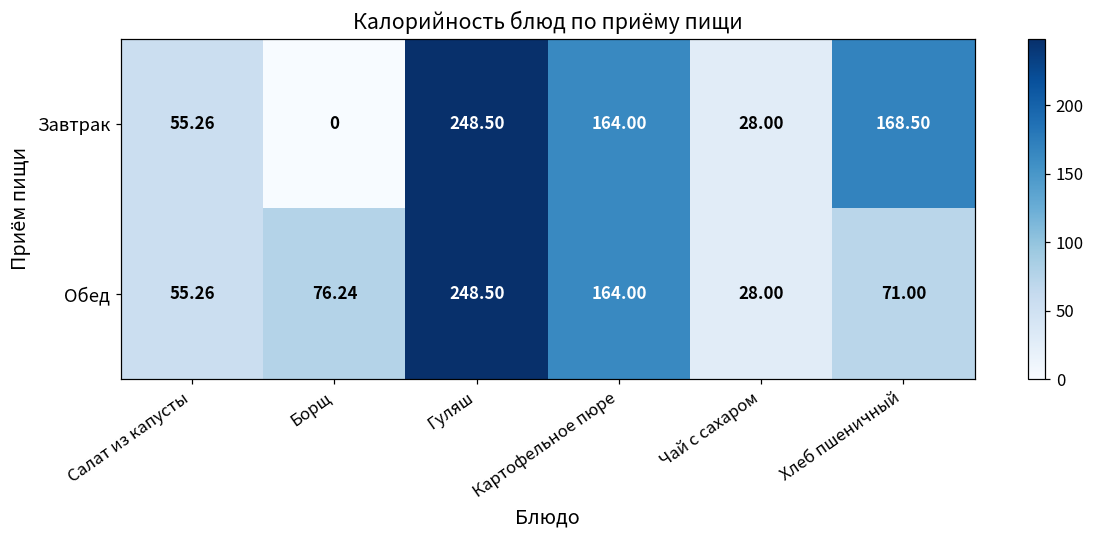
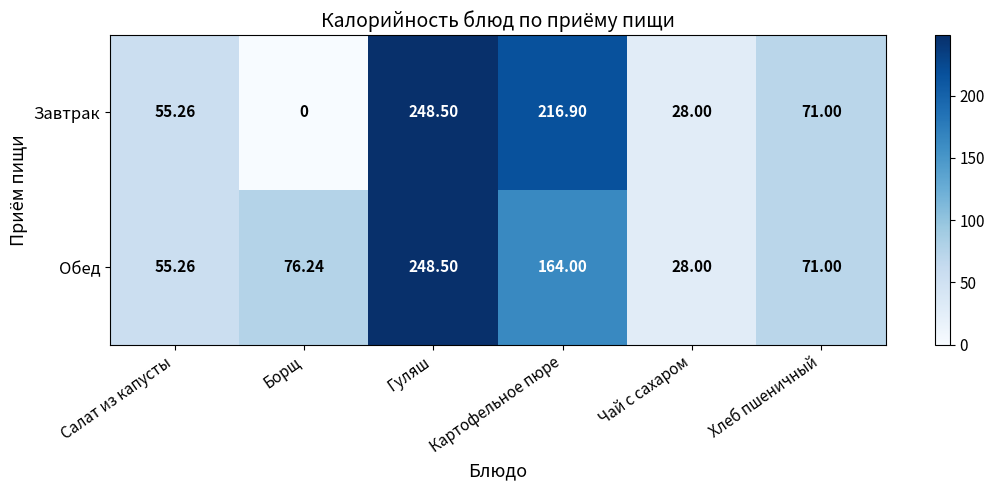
  {
    "Завтрак": {
      "Салат из капусты": 55.26,
      "Борщ": 0,
      "Гуляш": 248.50,
-     "Картофельное пюре": 164.00,
+     "Картофельное пюре": 216.90,
      "Чай с сахаром": 28.00,
-     "Хлеб пшеничный": 168.50
+     "Хлеб пшеничный": 71.00
    },
    "Обед": {
      "Салат из капусты": 55.26,
      "Борщ": 76.24,
      "Гуляш": 248.50,
      "Картофельное пюре": 164.00,
      "Чай с сахаром": 28.00,
      "Хлеб пшеничный": 71.00
    }
  }
